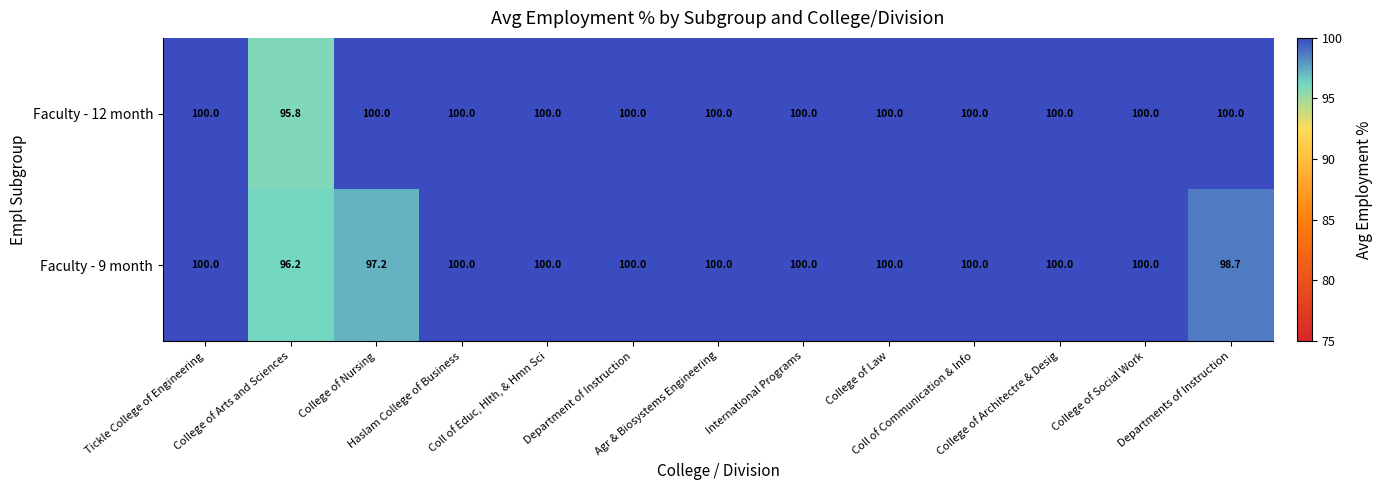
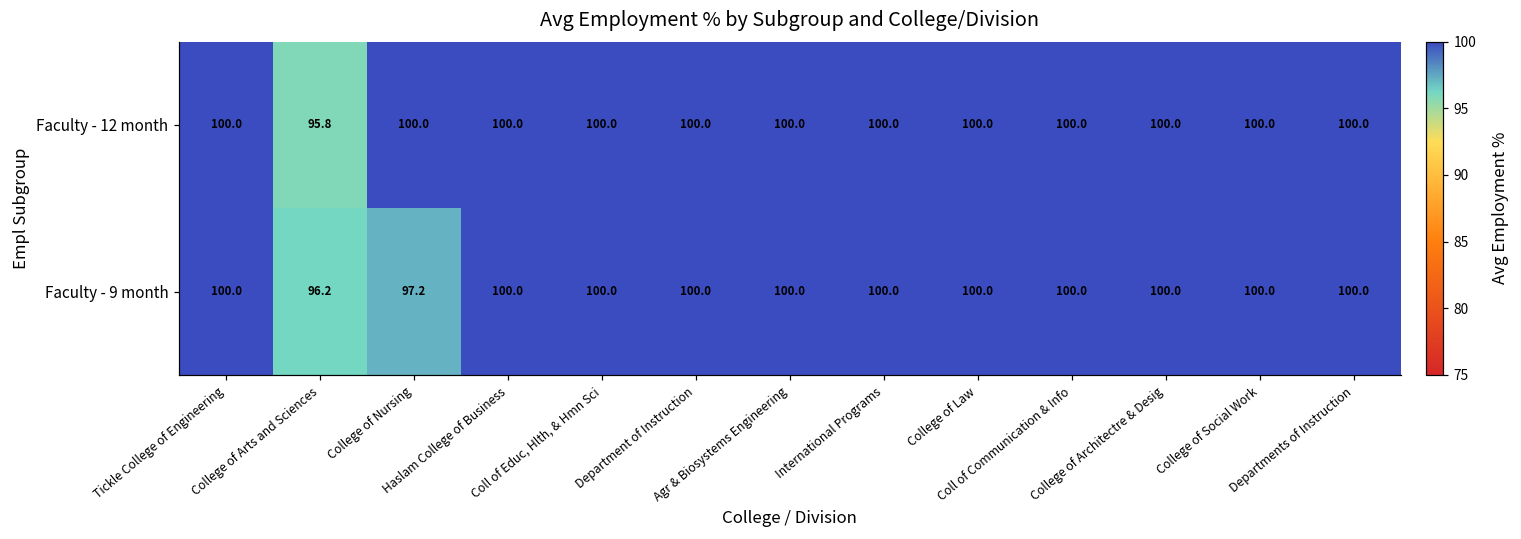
  {
    "Faculty - 12 month": {
      "Tickle College of Engineering": 100.0,
      "College of Arts and Sciences": 95.8,
      "College of Nursing": 100.0,
      "Haslam College of Business": 100.0,
      "Coll of Educ, Hlth, & Hmn Sci": 100.0,
      "Department of Instruction": 100.0,
      "Agr & Biosystems Engineering": 100.0,
      "International Programs": 100.0,
      "College of Law": 100.0,
      "Coll of Communication & Info": 100.0,
      "College of Architectre & Desig": 100.0,
      "College of Social Work": 100.0,
      "Departments of Instruction": 100.0
    },
    "Faculty - 9 month": {
      "Tickle College of Engineering": 100.0,
      "College of Arts and Sciences": 96.2,
      "College of Nursing": 97.2,
      "Haslam College of Business": 100.0,
      "Coll of Educ, Hlth, & Hmn Sci": 100.0,
      "Department of Instruction": 100.0,
      "Agr & Biosystems Engineering": 100.0,
      "International Programs": 100.0,
      "College of Law": 100.0,
      "Coll of Communication & Info": 100.0,
      "College of Architectre & Desig": 100.0,
      "College of Social Work": 100.0,
-     "Departments of Instruction": 98.7
+     "Departments of Instruction": 100.0
    }
  }
